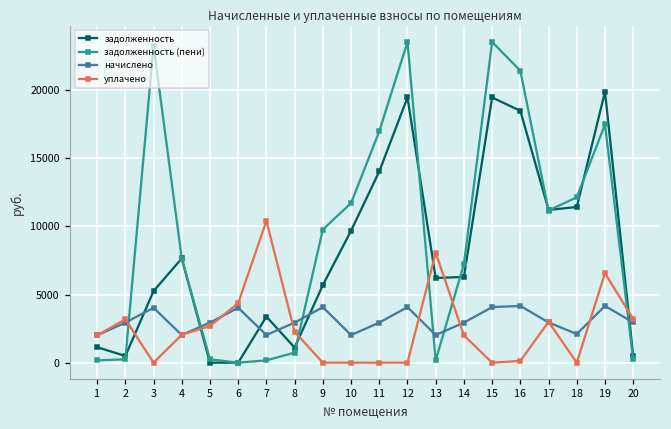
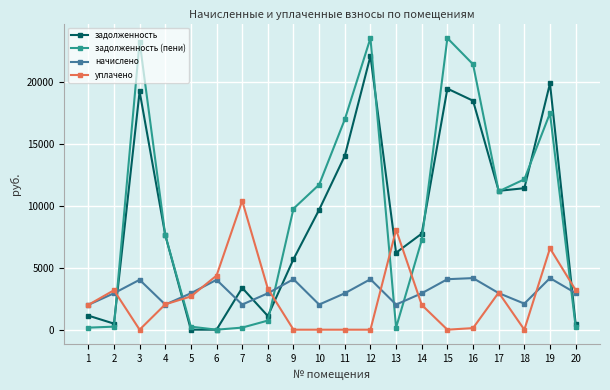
  {
    "задолженность": {
      "1": 1100,
      "2": 500,
-     "3": 5300,
+     "3": 19200,
      "5": 0,
      "7": 3400,
      "8": 1100,
      "9": 5700,
      "10": 9700,
      "11": 14000,
-     "12": 19500,
+     "12": 22100,
      "13": 6200,
-     "14": 6300,
+     "14": 7800,
      "15": 19500,
      "16": 18500,
      "18": 11400,
      "19": 19900,
      "20": 500
    },
    "уплачено": {
      "2": 3200,
      "3": 0,
      "5": 2700,
      "6": 4400,
      "7": 10400,
-     "8": 2300,
+     "8": 3300,
      "9": 0,
      "10": 0,
      "11": 0,
      "12": 0,
      "13": 8100,
      "14": 2000,
      "15": 0,
      "16": 100,
      "18": 0,
      "19": 6600,
      "20": 3200
    }
  }
